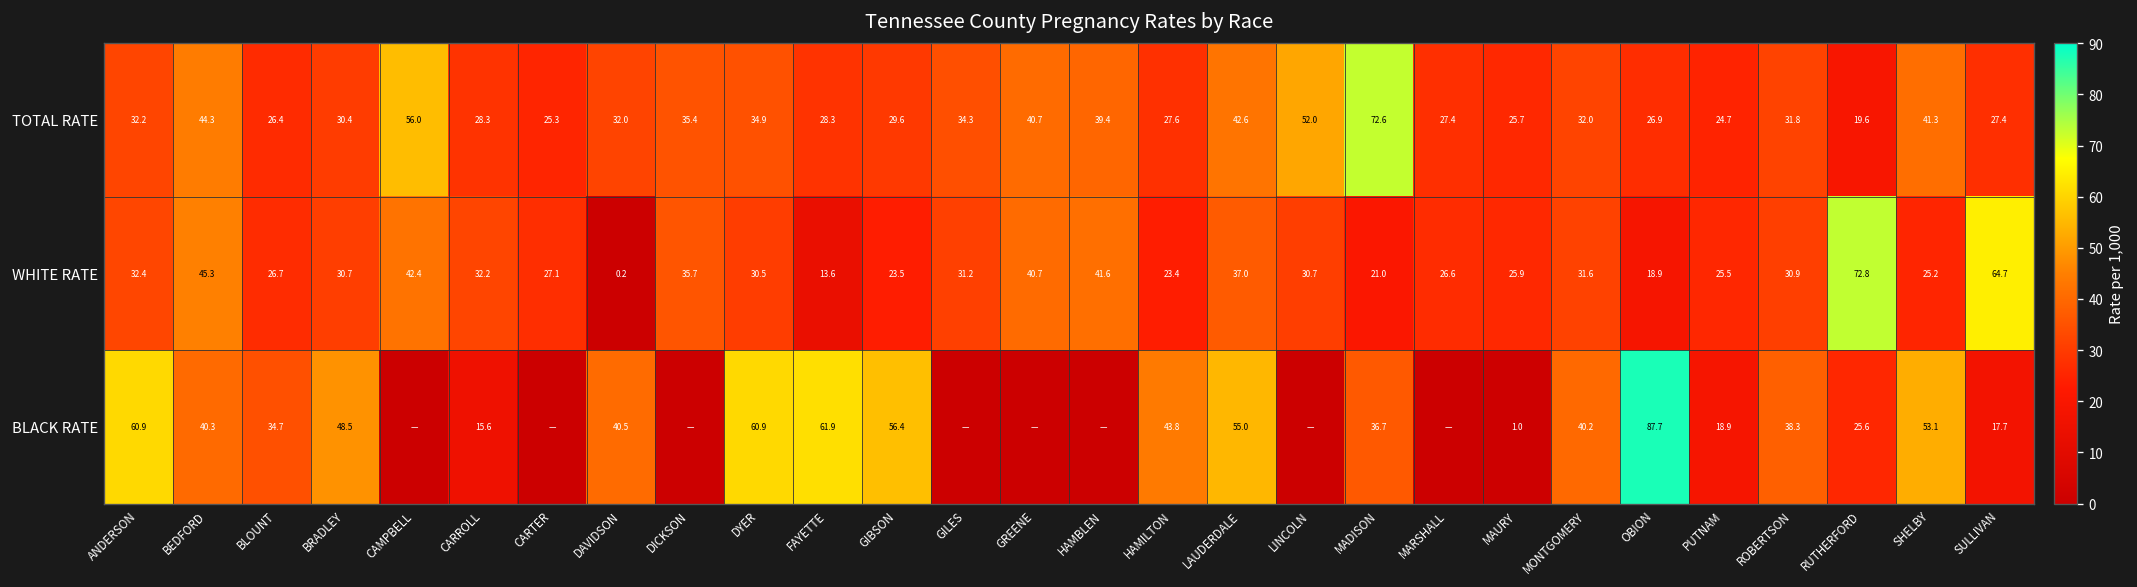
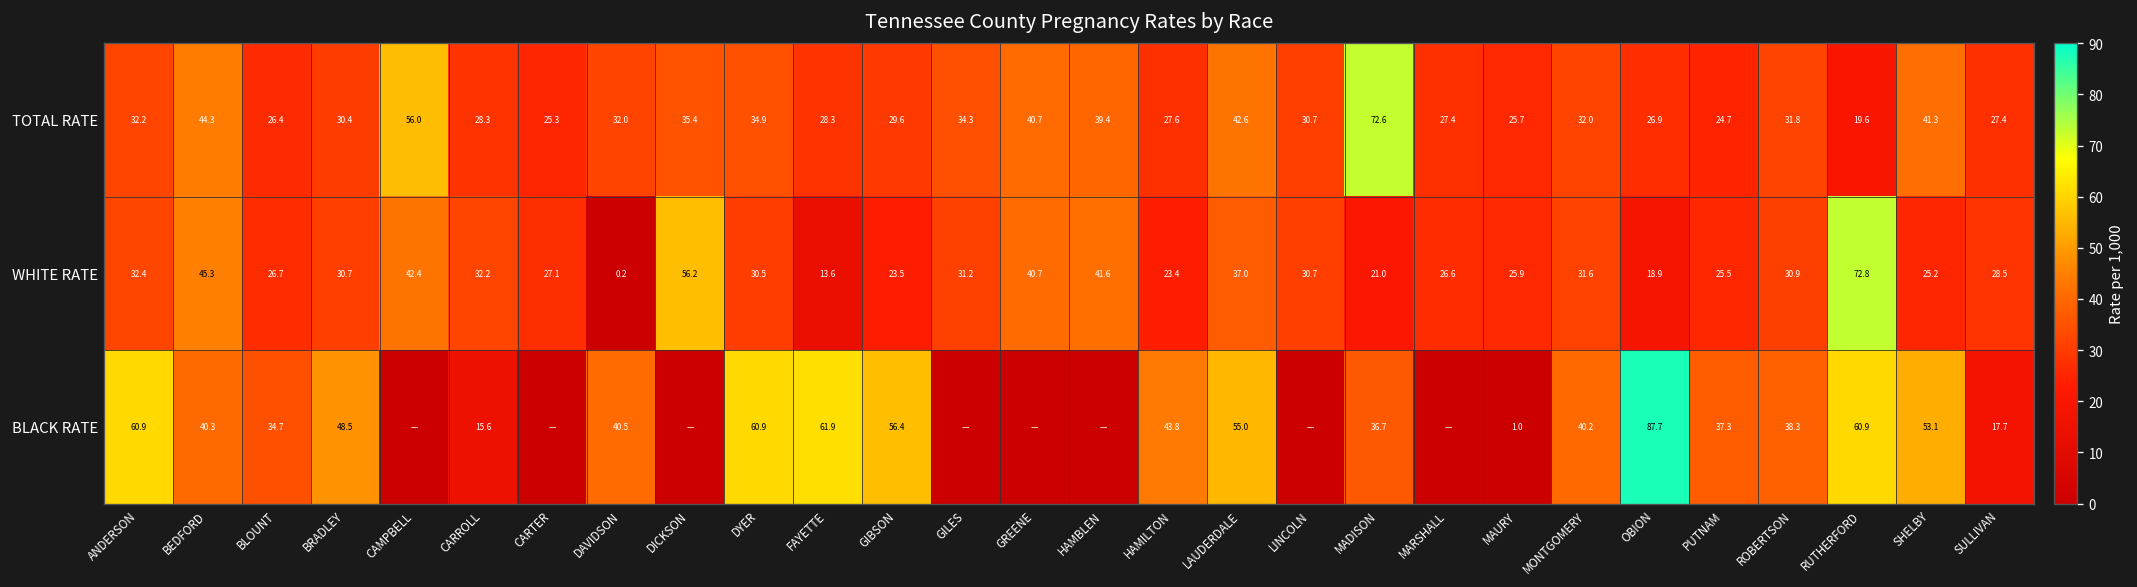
  {
    "TOTAL RATE": {
      "ANDERSON": 32.2,
      "BEDFORD": 44.3,
      "BLOUNT": 26.4,
      "BRADLEY": 30.4,
      "CAMPBELL": 56.0,
      "CARROLL": 28.3,
      "CARTER": 25.3,
      "DAVIDSON": 32.0,
      "DICKSON": 35.4,
      "DYER": 34.9,
      "FAYETTE": 28.3,
      "GIBSON": 29.6,
      "GILES": 34.3,
      "GREENE": 40.7,
      "HAMBLEN": 39.4,
      "HAMILTON": 27.6,
      "LAUDERDALE": 42.6,
-     "LINCOLN": 52.0,
+     "LINCOLN": 30.7,
      "MADISON": 72.6,
      "MARSHALL": 27.4,
      "MAURY": 25.7,
      "MONTGOMERY": 32.0,
      "OBION": 26.9,
      "PUTNAM": 24.7,
      "ROBERTSON": 31.8,
      "RUTHERFORD": 19.6,
      "SHELBY": 41.3,
      "SULLIVAN": 27.4
    },
    "WHITE RATE": {
      "ANDERSON": 32.4,
      "BEDFORD": 45.3,
      "BLOUNT": 26.7,
      "BRADLEY": 30.7,
      "CAMPBELL": 42.4,
      "CARROLL": 32.2,
      "CARTER": 27.1,
      "DAVIDSON": 0.2,
-     "DICKSON": 35.7,
+     "DICKSON": 56.2,
      "DYER": 30.5,
      "FAYETTE": 13.6,
      "GIBSON": 23.5,
      "GILES": 31.2,
      "GREENE": 40.7,
      "HAMBLEN": 41.6,
      "HAMILTON": 23.4,
      "LAUDERDALE": 37.0,
      "LINCOLN": 30.7,
      "MADISON": 21.0,
      "MARSHALL": 26.6,
      "MAURY": 25.9,
      "MONTGOMERY": 31.6,
      "OBION": 18.9,
      "PUTNAM": 25.5,
      "ROBERTSON": 30.9,
      "RUTHERFORD": 72.8,
      "SHELBY": 25.2,
-     "SULLIVAN": 64.7
+     "SULLIVAN": 28.5
    },
    "BLACK RATE": {
      "ANDERSON": 60.9,
      "BEDFORD": 40.3,
      "BLOUNT": 34.7,
      "BRADLEY": 48.5,
      "CARROLL": 15.6,
      "DAVIDSON": 40.5,
      "DYER": 60.9,
      "FAYETTE": 61.9,
      "GIBSON": 56.4,
      "HAMILTON": 43.8,
      "LAUDERDALE": 55.0,
      "MADISON": 36.7,
      "MAURY": 1.0,
      "MONTGOMERY": 40.2,
      "OBION": 87.7,
-     "PUTNAM": 18.9,
+     "PUTNAM": 37.3,
      "ROBERTSON": 38.3,
-     "RUTHERFORD": 25.6,
+     "RUTHERFORD": 60.9,
      "SHELBY": 53.1,
      "SULLIVAN": 17.7
    }
  }
